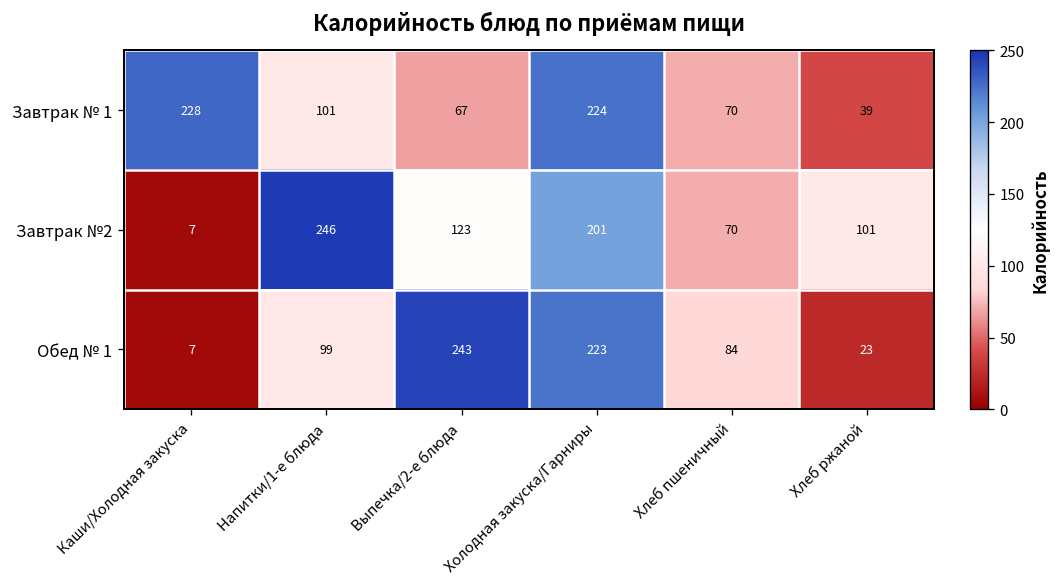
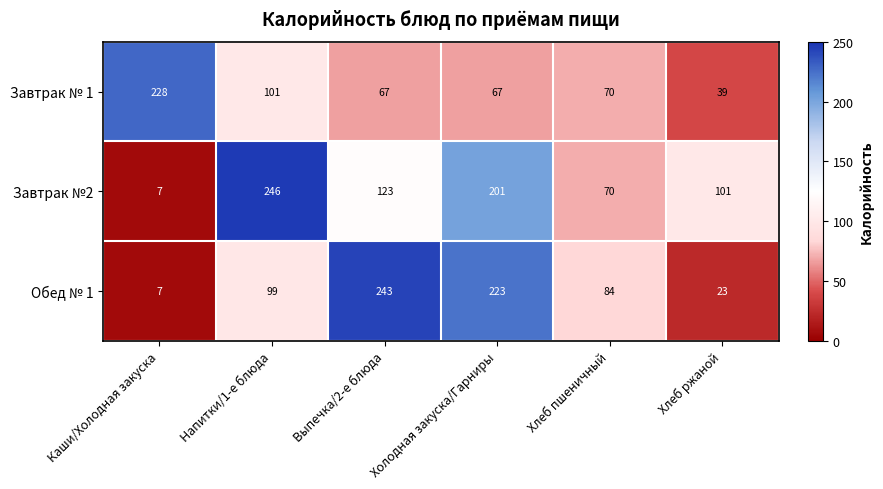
  {
    "Завтрак № 1": {
      "Каши/Холодная закуска": 228,
      "Напитки/1-е блюда": 101,
      "Выпечка/2-е блюда": 67,
-     "Холодная закуска/Гарниры": 224,
+     "Холодная закуска/Гарниры": 67,
      "Хлеб пшеничный": 70,
      "Хлеб ржаной": 39
    },
    "Завтрак №2": {
      "Каши/Холодная закуска": 7,
      "Напитки/1-е блюда": 246,
      "Выпечка/2-е блюда": 123,
      "Холодная закуска/Гарниры": 201,
      "Хлеб пшеничный": 70,
      "Хлеб ржаной": 101
    },
    "Обед № 1": {
      "Каши/Холодная закуска": 7,
      "Напитки/1-е блюда": 99,
      "Выпечка/2-е блюда": 243,
      "Холодная закуска/Гарниры": 223,
      "Хлеб пшеничный": 84,
      "Хлеб ржаной": 23
    }
  }
